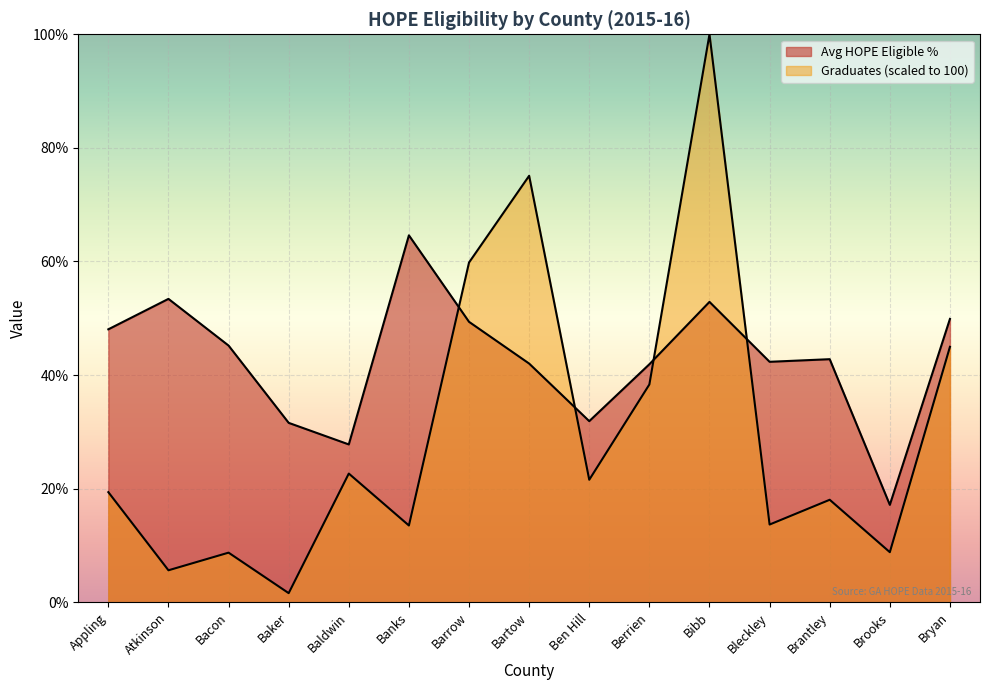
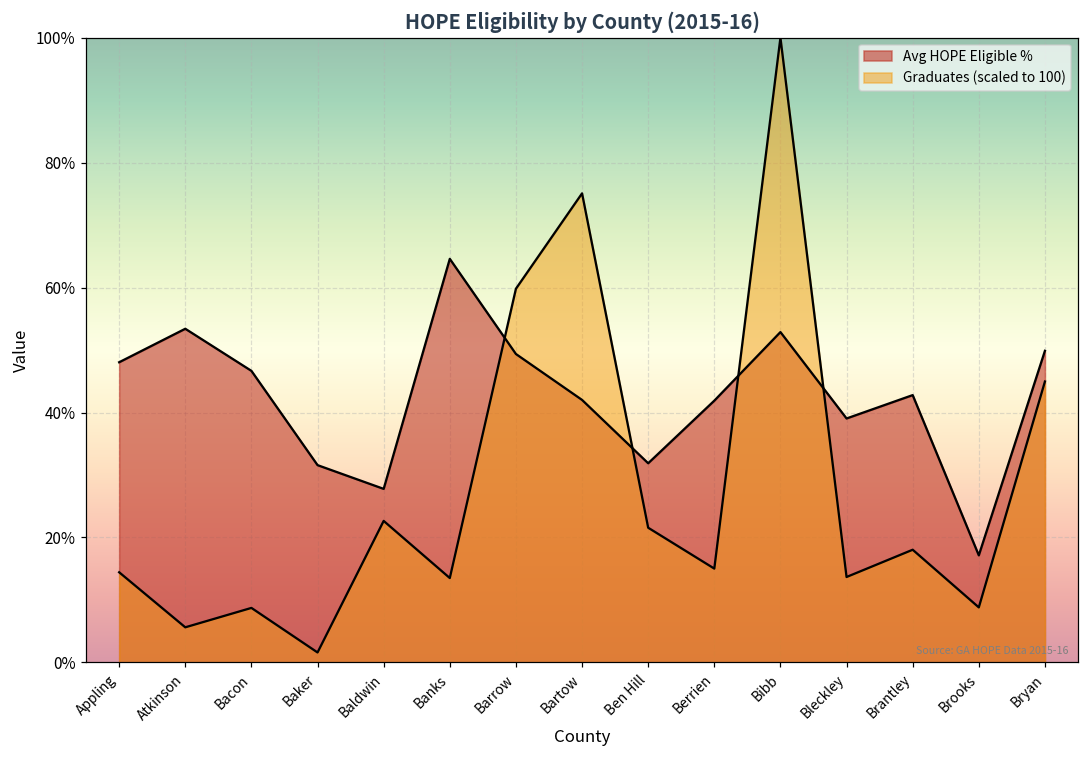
  {
    "Avg HOPE Eligible %": {
      "Appling": "48%",
      "Atkinson": "53%",
-     "Bacon": "45%",
+     "Bacon": "47%",
      "Baker": "32%",
      "Baldwin": "28%",
      "Banks": "65%",
      "Barrow": "49%",
      "Bartow": "42%",
      "Ben Hill": "32%",
      "Berrien": "42%",
      "Bibb": "53%",
-     "Bleckley": "42%",
+     "Bleckley": "39%",
      "Brantley": "43%",
      "Brooks": "17%",
      "Bryan": "50%"
    },
    "Graduates (scaled to 100)": {
-     "Appling": "19%",
+     "Appling": "14%",
      "Atkinson": "6%",
      "Bacon": "9%",
      "Baker": "2%",
      "Baldwin": "23%",
      "Banks": "14%",
      "Barrow": "60%",
      "Bartow": "75%",
      "Ben Hill": "22%",
-     "Berrien": "38%",
+     "Berrien": "15%",
      "Bibb": "100%",
      "Bleckley": "14%",
      "Brantley": "18%",
      "Brooks": "9%",
      "Bryan": "45%"
    }
  }
